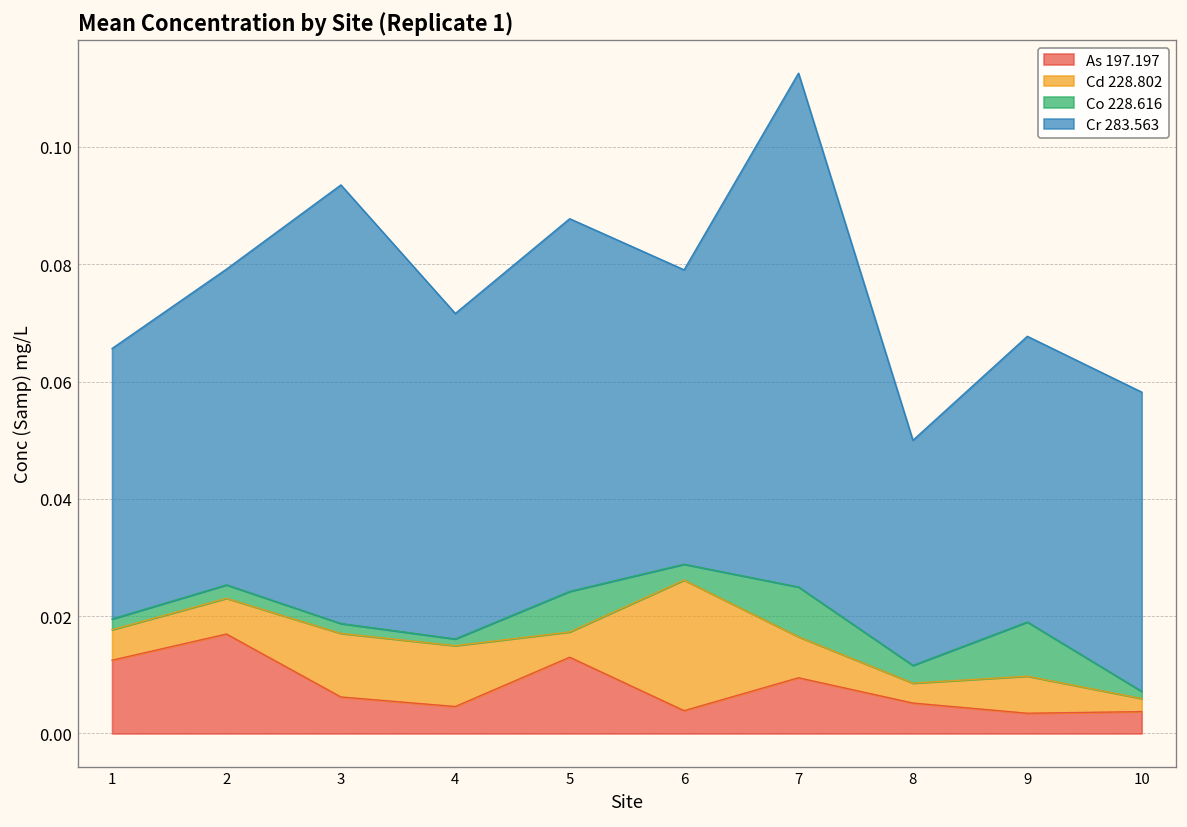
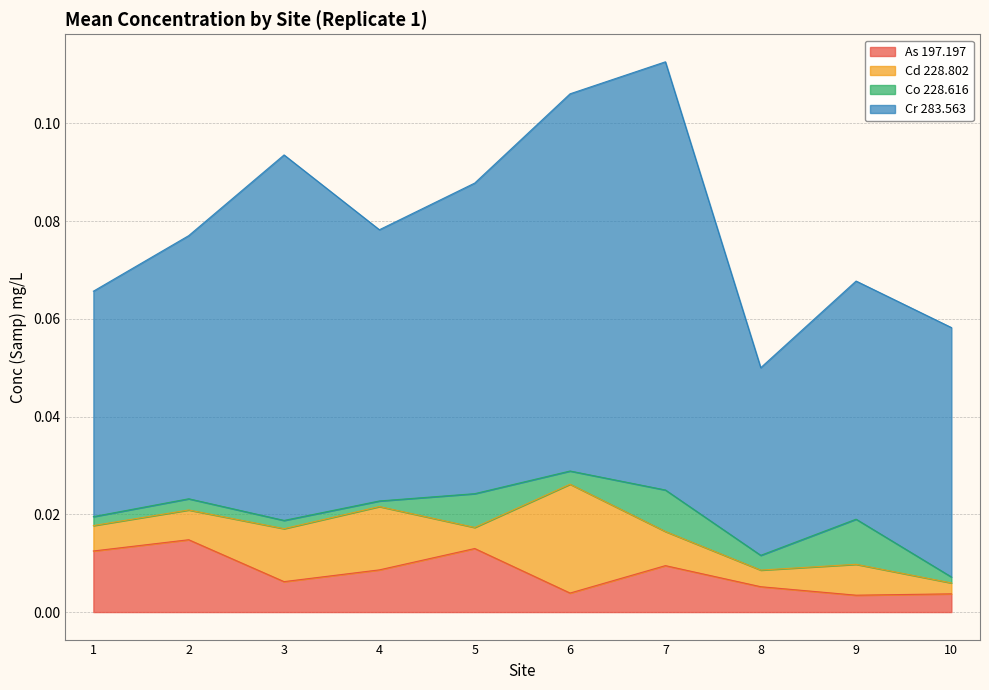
  {
    "As 197.197": {
      "1": 0.012,
-     "2": 0.017,
+     "2": 0.015,
      "3": 0.006,
-     "4": 0.005,
+     "4": 0.009,
      "5": 0.013,
      "6": 0.004,
      "7": 0.010,
      "8": 0.005,
      "9": 0.003,
      "10": 0.004
    },
    "Cd 228.802": {
      "1": 0.005,
      "2": 0.006,
      "3": 0.011,
-     "4": 0.010,
+     "4": 0.013,
      "5": 0.004,
      "6": 0.022,
      "7": 0.007,
      "8": 0.003,
      "9": 0.006,
      "10": 0.002
    },
    "Co 228.616": {
      "1": 0.002,
      "2": 0.002,
      "3": 0.002,
      "4": 0.001,
      "5": 0.007,
      "6": 0.003,
      "7": 0.008,
      "8": 0.003,
      "9": 0.009,
      "10": 0.001
    },
    "Cr 283.563": {
      "1": 0.046,
      "2": 0.054,
      "3": 0.075,
      "4": 0.055,
      "5": 0.064,
-     "6": 0.050,
+     "6": 0.077,
      "7": 0.088,
      "8": 0.038,
      "9": 0.049,
      "10": 0.051
    }
  }
